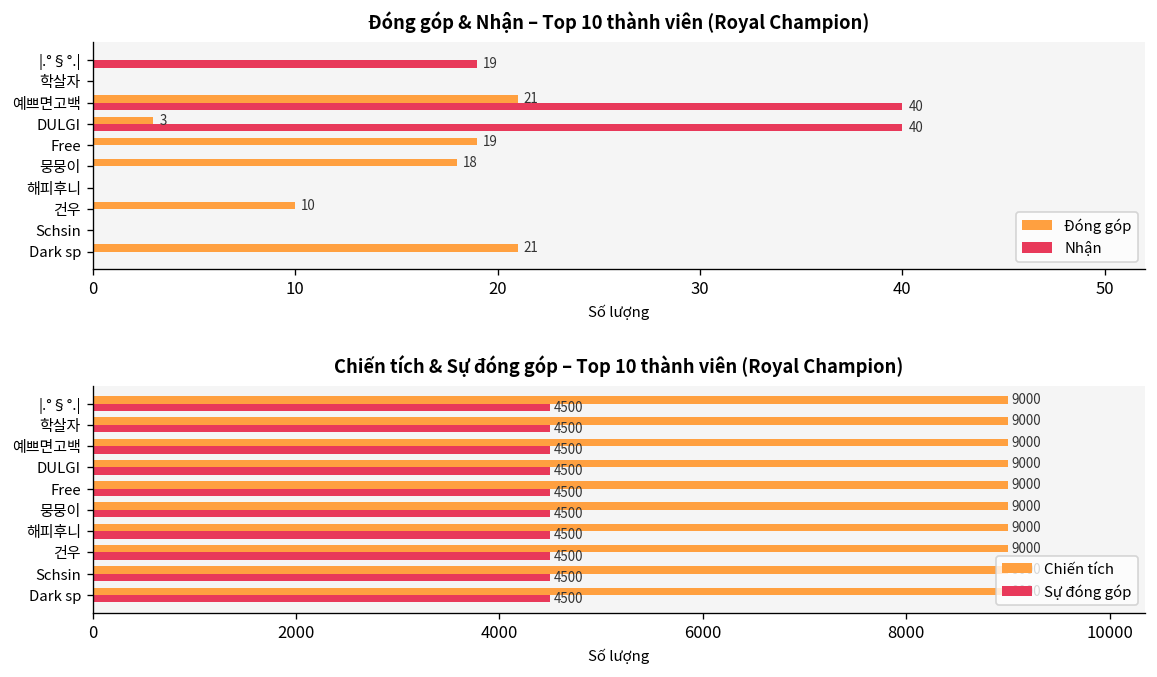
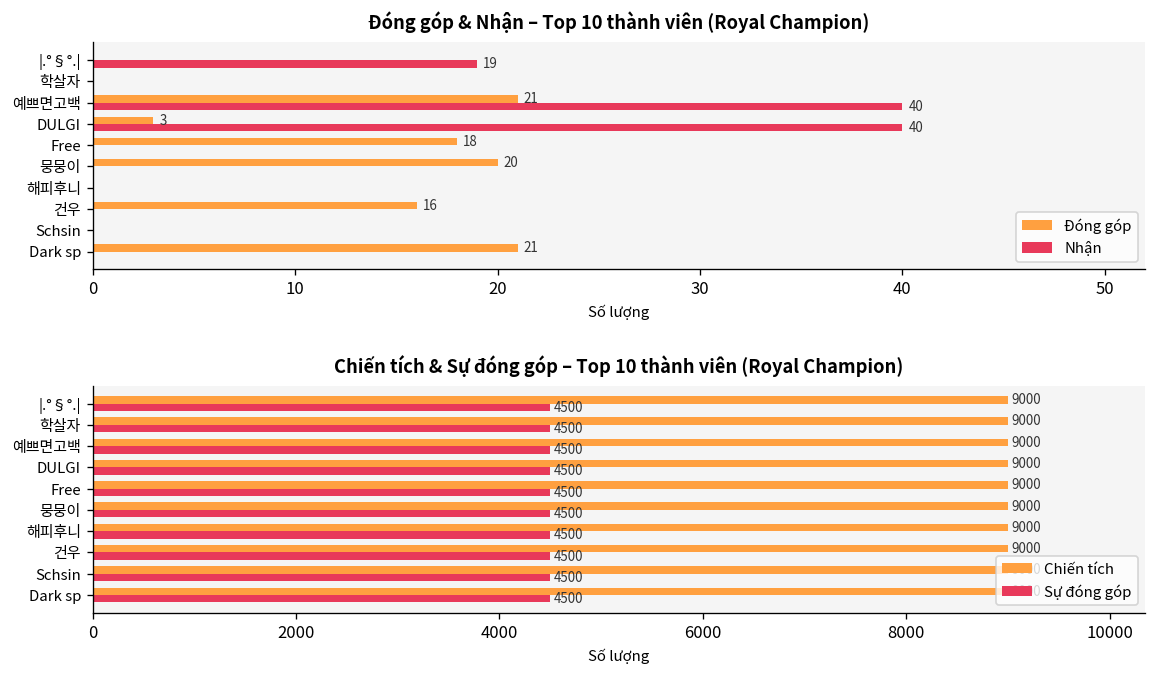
  {
    "Đóng góp & Nhận – Top 10 thành viên (Royal Champion)": {
      "Đóng góp": {
        "예쁘면고백": 21,
        "DULGI": 3,
-       "Free": 19,
-       "뭉뭉이": 18,
-       "건우": 10,
+       "Free": 18,
+       "뭉뭉이": 20,
+       "건우": 16,
        "Dark sp": 21
      },
      "Nhận": {
        "|.°§°.|": 19,
        "예쁘면고백": 40,
        "DULGI": 40
      }
    },
    "Chiến tích & Sự đóng góp – Top 10 thành viên (Royal Champion)": {
      "Chiến tích": {
        "|.°§°.|": 9000,
        "학살자": 9000,
        "예쁘면고백": 9000,
        "DULGI": 9000,
        "Free": 9000,
        "뭉뭉이": 9000,
        "해피후니": 9000
      },
      "Sự đóng góp": {
        "|.°§°.|": 4500,
        "학살자": 4500,
        "예쁘면고백": 4500,
        "DULGI": 4500,
        "Free": 4500,
        "뭉뭉이": 4500,
        "해피후니": 4500,
        "건우": 4500,
        "Schsin": 4500,
        "Dark sp": 4500
      }
    }
  }
